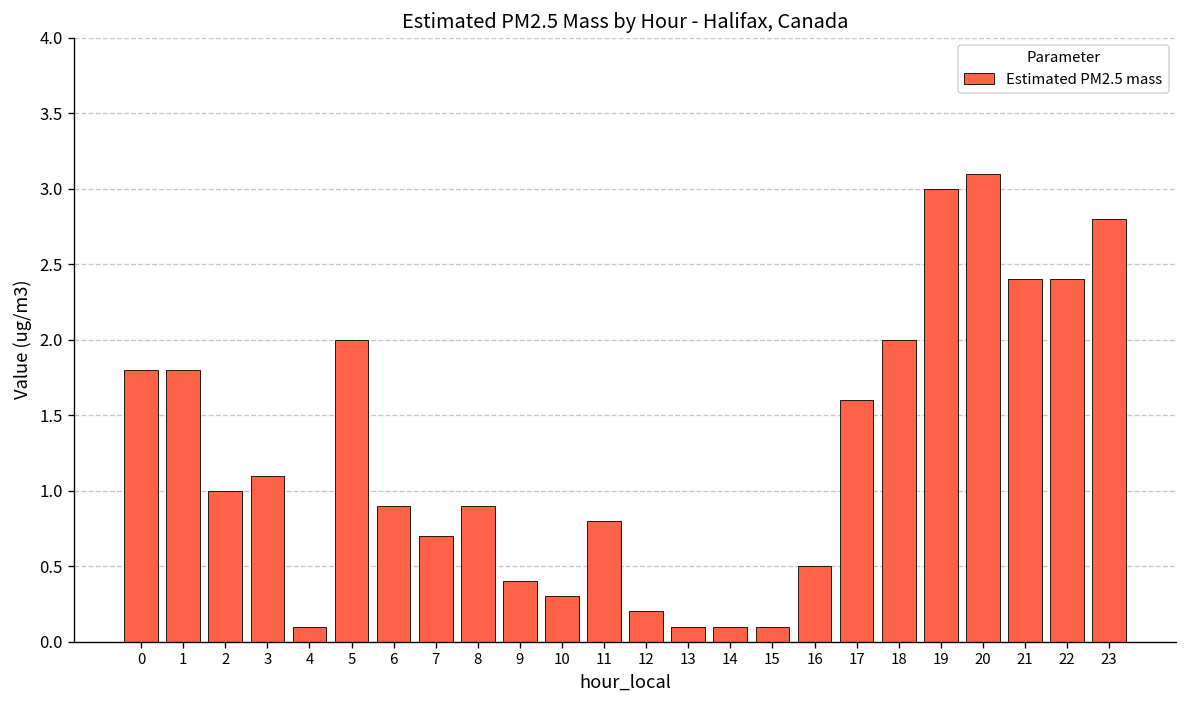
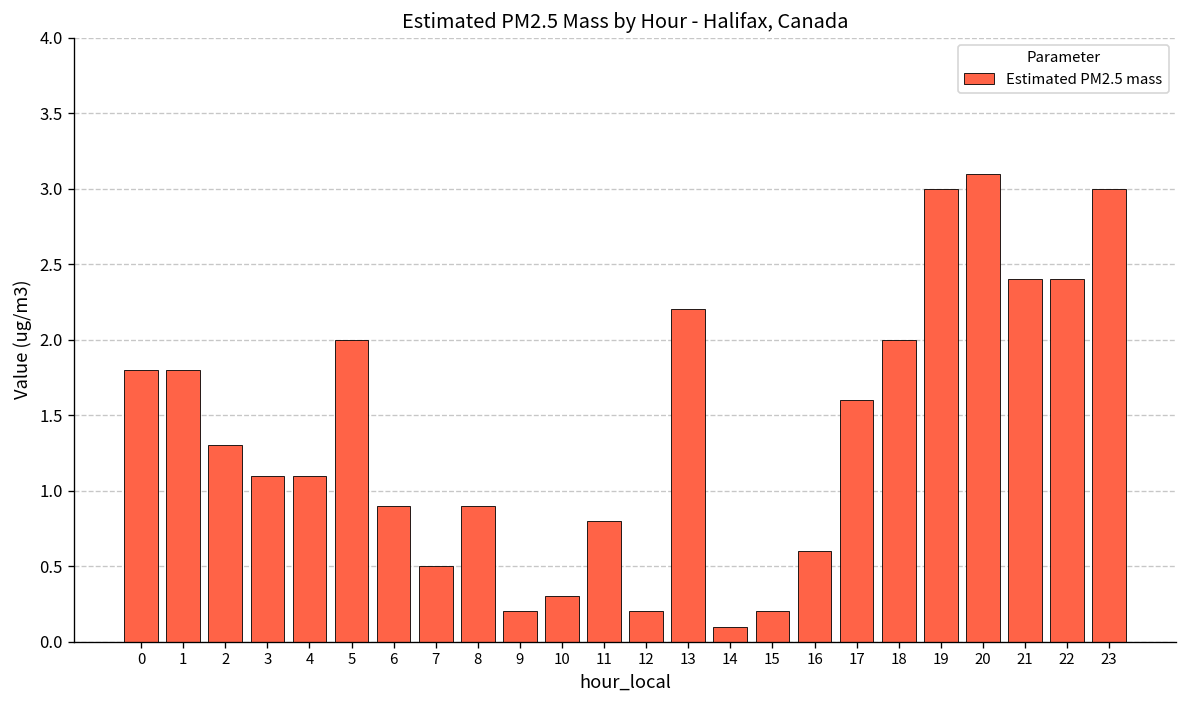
  {
    "0": 1.8,
    "1": 1.8,
-   "2": 1.0,
+   "2": 1.3,
    "3": 1.1,
-   "4": 0.1,
+   "4": 1.1,
    "5": 2.0,
    "6": 0.9,
-   "7": 0.7,
+   "7": 0.5,
    "8": 0.9,
-   "9": 0.4,
+   "9": 0.2,
    "10": 0.3,
    "11": 0.8,
    "12": 0.2,
-   "13": 0.1,
+   "13": 2.2,
    "14": 0.1,
-   "15": 0.1,
-   "16": 0.5,
+   "15": 0.2,
+   "16": 0.6,
    "17": 1.6,
    "18": 2.0,
    "19": 3.0,
    "20": 3.1,
    "21": 2.4,
    "22": 2.4,
-   "23": 2.8
+   "23": 3.0
  }
